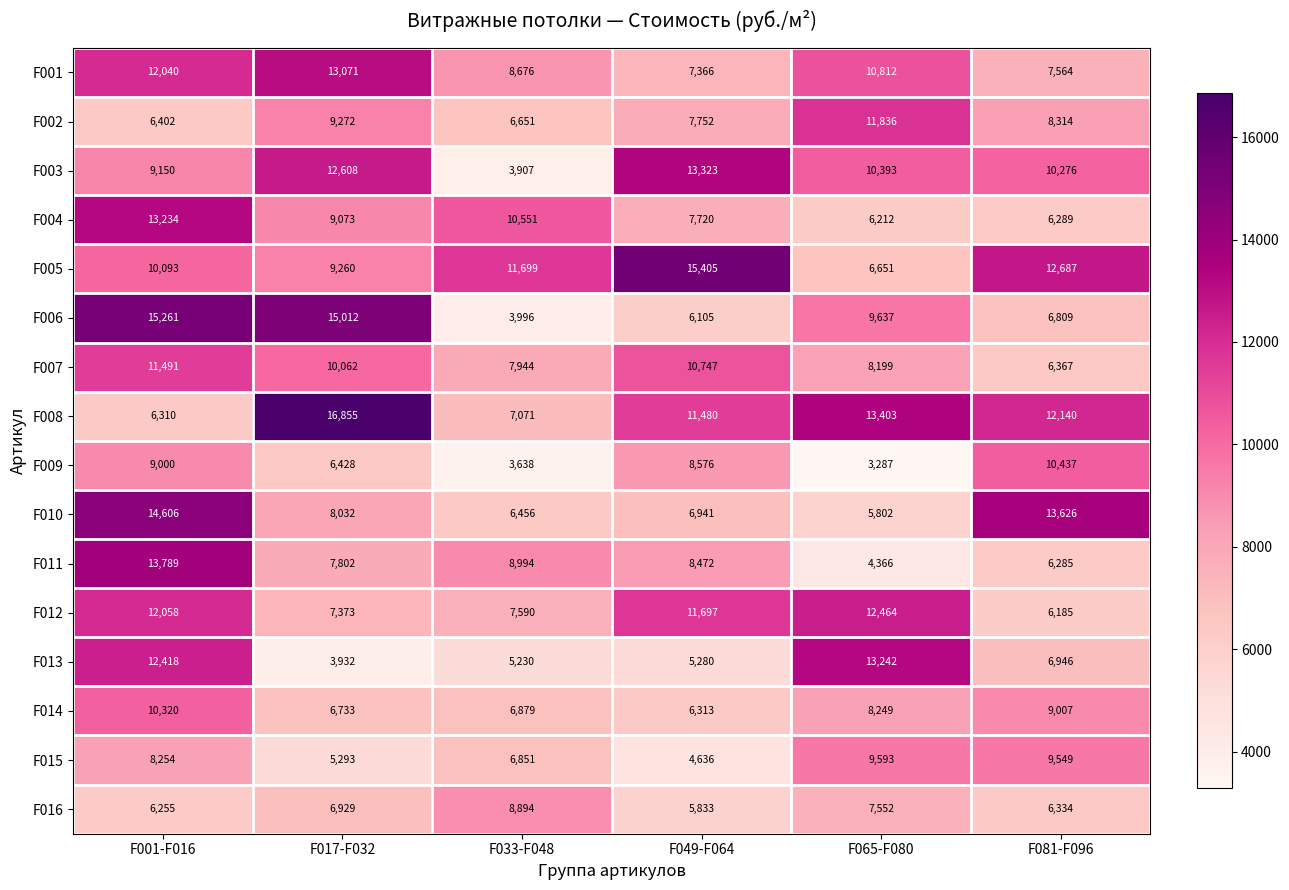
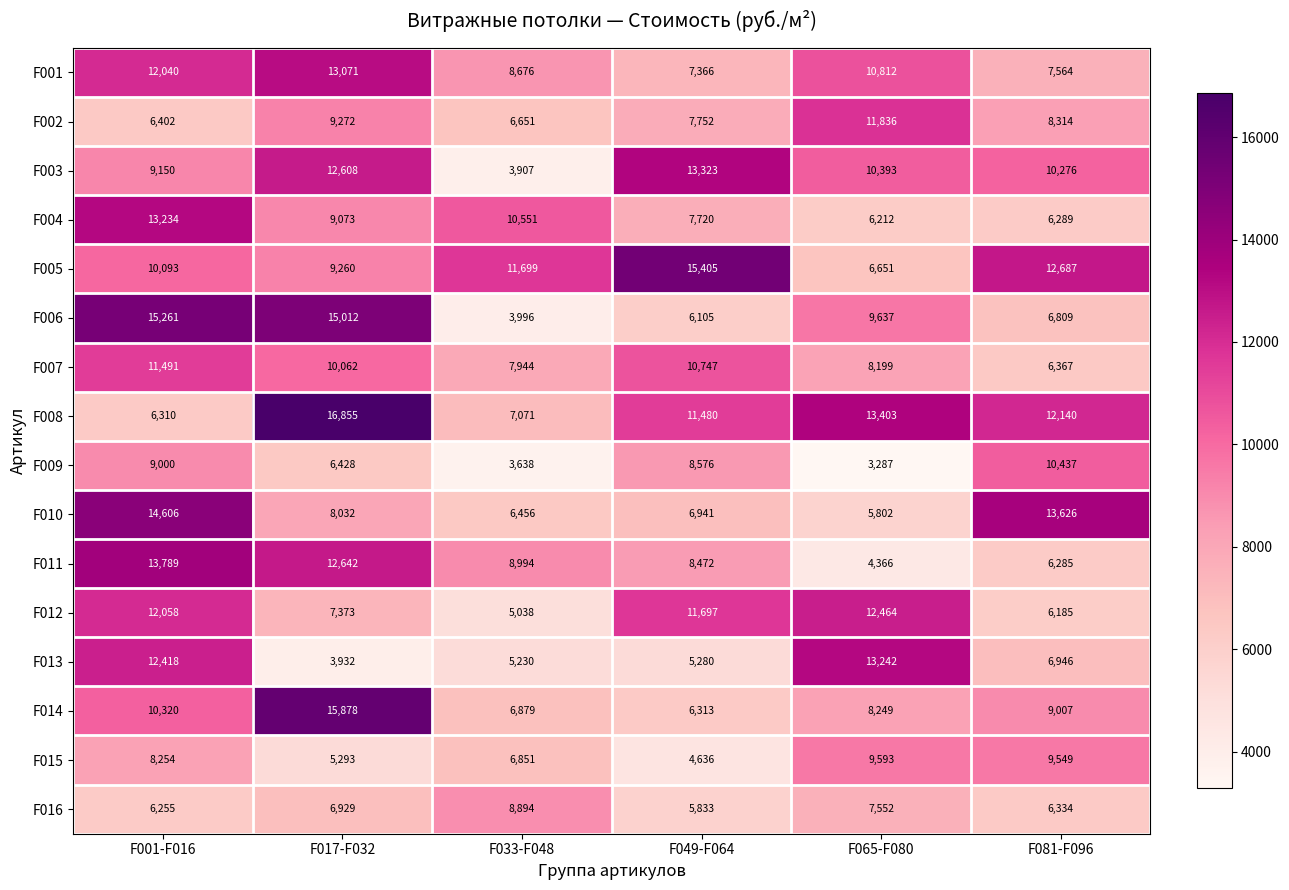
  {
    "F001": {
      "F001-F016": "12,040",
      "F017-F032": "13,071",
      "F033-F048": "8,676",
      "F049-F064": "7,366",
      "F065-F080": "10,812",
      "F081-F096": "7,564"
    },
    "F002": {
      "F001-F016": "6,402",
      "F017-F032": "9,272",
      "F033-F048": "6,651",
      "F049-F064": "7,752",
      "F065-F080": "11,836",
      "F081-F096": "8,314"
    },
    "F003": {
      "F001-F016": "9,150",
      "F017-F032": "12,608",
      "F033-F048": "3,907",
      "F049-F064": "13,323",
      "F065-F080": "10,393",
      "F081-F096": "10,276"
    },
    "F004": {
      "F001-F016": "13,234",
      "F017-F032": "9,073",
      "F033-F048": "10,551",
      "F049-F064": "7,720",
      "F065-F080": "6,212",
      "F081-F096": "6,289"
    },
    "F005": {
      "F001-F016": "10,093",
      "F017-F032": "9,260",
      "F033-F048": "11,699",
      "F049-F064": "15,405",
      "F065-F080": "6,651",
      "F081-F096": "12,687"
    },
    "F006": {
      "F001-F016": "15,261",
      "F017-F032": "15,012",
      "F033-F048": "3,996",
      "F049-F064": "6,105",
      "F065-F080": "9,637",
      "F081-F096": "6,809"
    },
    "F007": {
      "F001-F016": "11,491",
      "F017-F032": "10,062",
      "F033-F048": "7,944",
      "F049-F064": "10,747",
      "F065-F080": "8,199",
      "F081-F096": "6,367"
    },
    "F008": {
      "F001-F016": "6,310",
      "F017-F032": "16,855",
      "F033-F048": "7,071",
      "F049-F064": "11,480",
      "F065-F080": "13,403",
      "F081-F096": "12,140"
    },
    "F009": {
      "F001-F016": "9,000",
      "F017-F032": "6,428",
      "F033-F048": "3,638",
      "F049-F064": "8,576",
      "F065-F080": "3,287",
      "F081-F096": "10,437"
    },
    "F010": {
      "F001-F016": "14,606",
      "F017-F032": "8,032",
      "F033-F048": "6,456",
      "F049-F064": "6,941",
      "F065-F080": "5,802",
      "F081-F096": "13,626"
    },
    "F011": {
      "F001-F016": "13,789",
-     "F017-F032": "7,802",
+     "F017-F032": "12,642",
      "F033-F048": "8,994",
      "F049-F064": "8,472",
      "F065-F080": "4,366",
      "F081-F096": "6,285"
    },
    "F012": {
      "F001-F016": "12,058",
      "F017-F032": "7,373",
-     "F033-F048": "7,590",
+     "F033-F048": "5,038",
      "F049-F064": "11,697",
      "F065-F080": "12,464",
      "F081-F096": "6,185"
    },
    "F013": {
      "F001-F016": "12,418",
      "F017-F032": "3,932",
      "F033-F048": "5,230",
      "F049-F064": "5,280",
      "F065-F080": "13,242",
      "F081-F096": "6,946"
    },
    "F014": {
      "F001-F016": "10,320",
-     "F017-F032": "6,733",
+     "F017-F032": "15,878",
      "F033-F048": "6,879",
      "F049-F064": "6,313",
      "F065-F080": "8,249",
      "F081-F096": "9,007"
    },
    "F015": {
      "F001-F016": "8,254",
      "F017-F032": "5,293",
      "F033-F048": "6,851",
      "F049-F064": "4,636",
      "F065-F080": "9,593",
      "F081-F096": "9,549"
    },
    "F016": {
      "F001-F016": "6,255",
      "F017-F032": "6,929",
      "F033-F048": "8,894",
      "F049-F064": "5,833",
      "F065-F080": "7,552",
      "F081-F096": "6,334"
    }
  }
